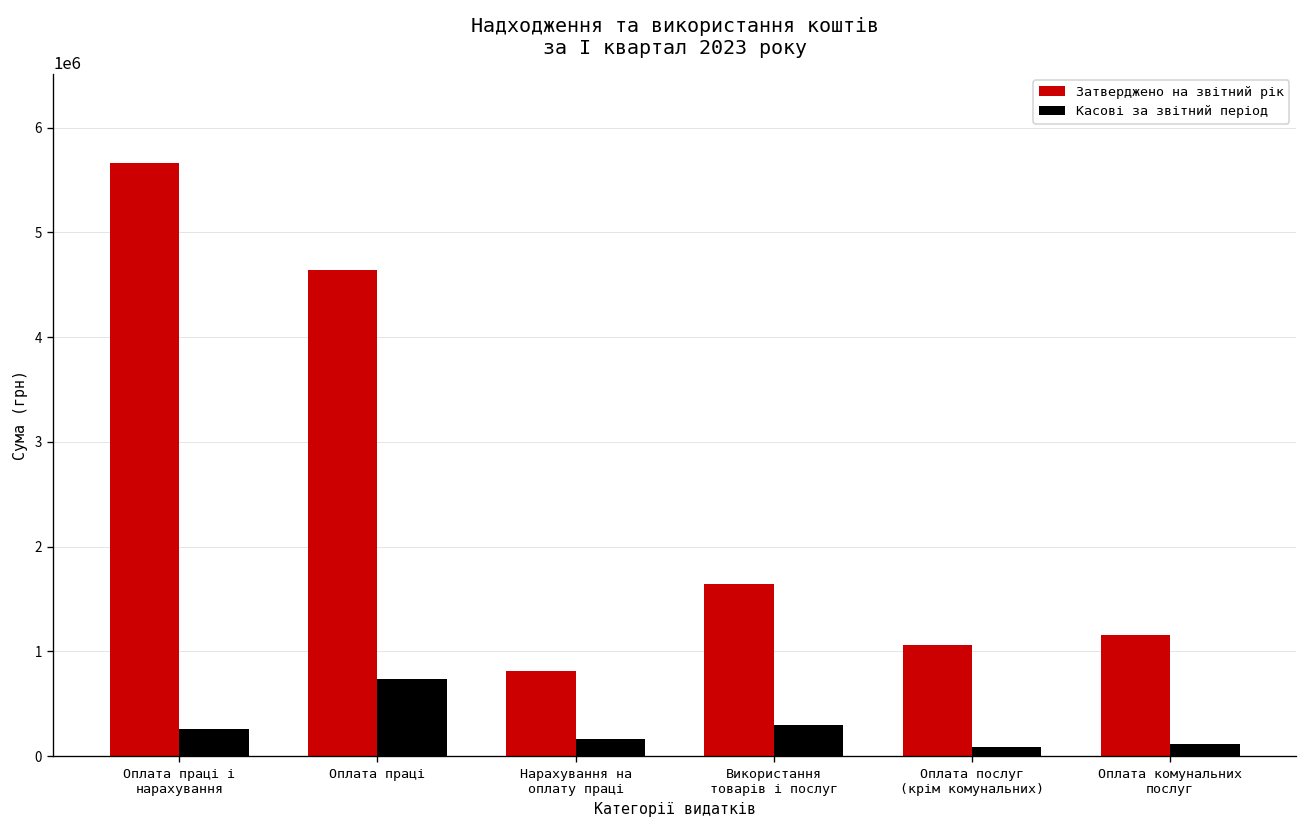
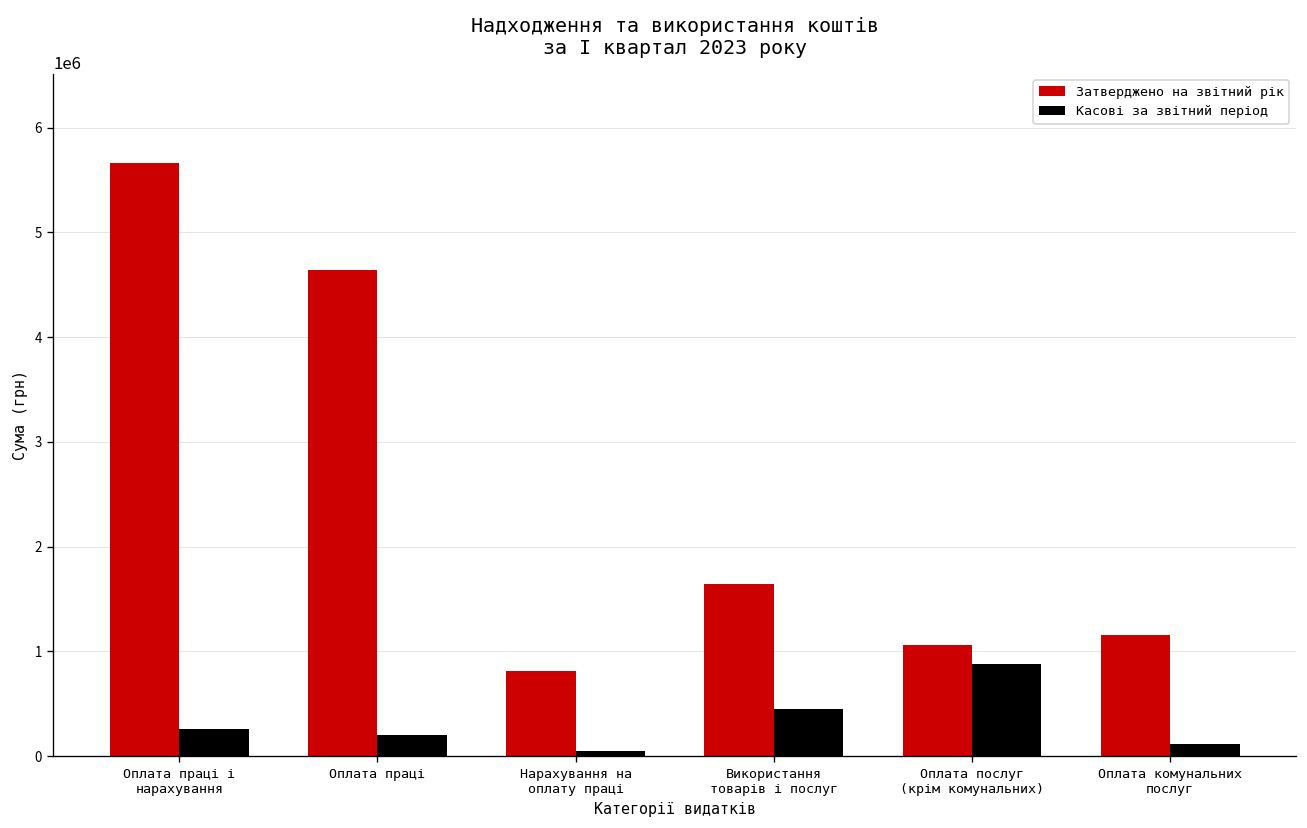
  {
    "Затверджено на звітний рік": {
      "Оплата праці і нарахування": 5700000,
      "Оплата праці": 4600000,
      "Нарахування на оплату праці": 800000,
      "Використання товарів і послуг": 1600000,
      "Оплата послуг (крім комунальних)": 1100000,
      "Оплата комунальних послуг": 1200000
    },
    "Касові за звітний період": {
      "Оплата праці і нарахування": 300000,
-     "Оплата праці": 700000,
-     "Нарахування на оплату праці": 200000,
-     "Використання товарів і послуг": 300000,
-     "Оплата послуг (крім комунальних)": 100000,
+     "Оплата праці": 200000,
+     "Нарахування на оплату праці": 100000,
+     "Використання товарів і послуг": 400000,
+     "Оплата послуг (крім комунальних)": 900000,
      "Оплата комунальних послуг": 100000
    }
  }
